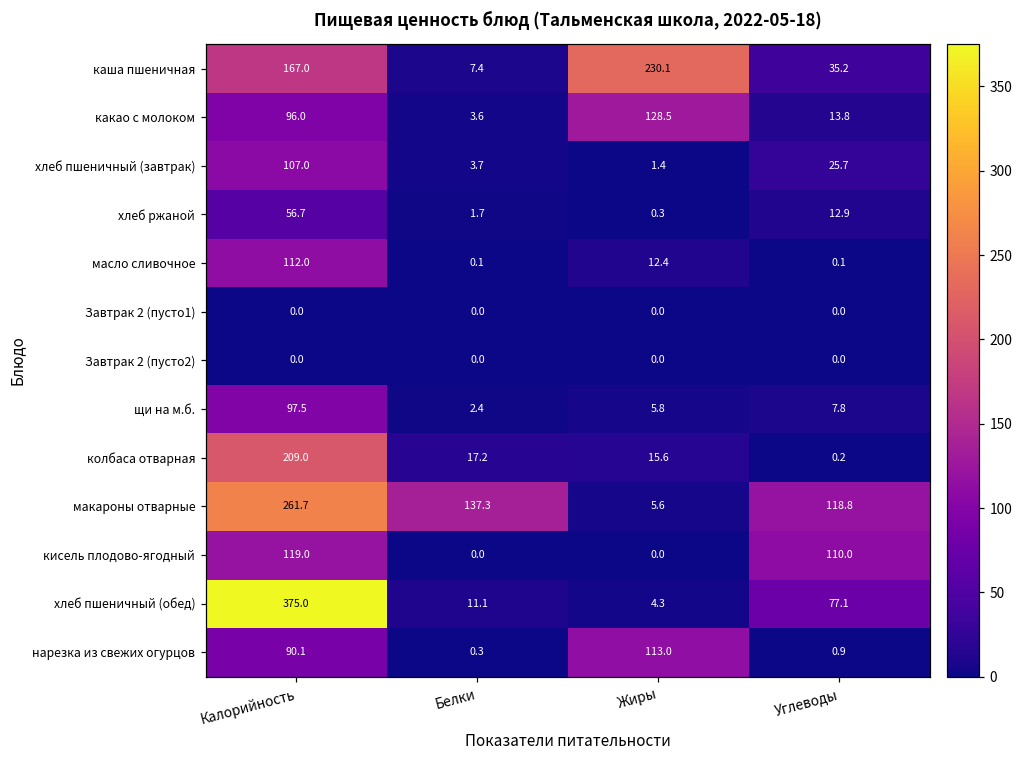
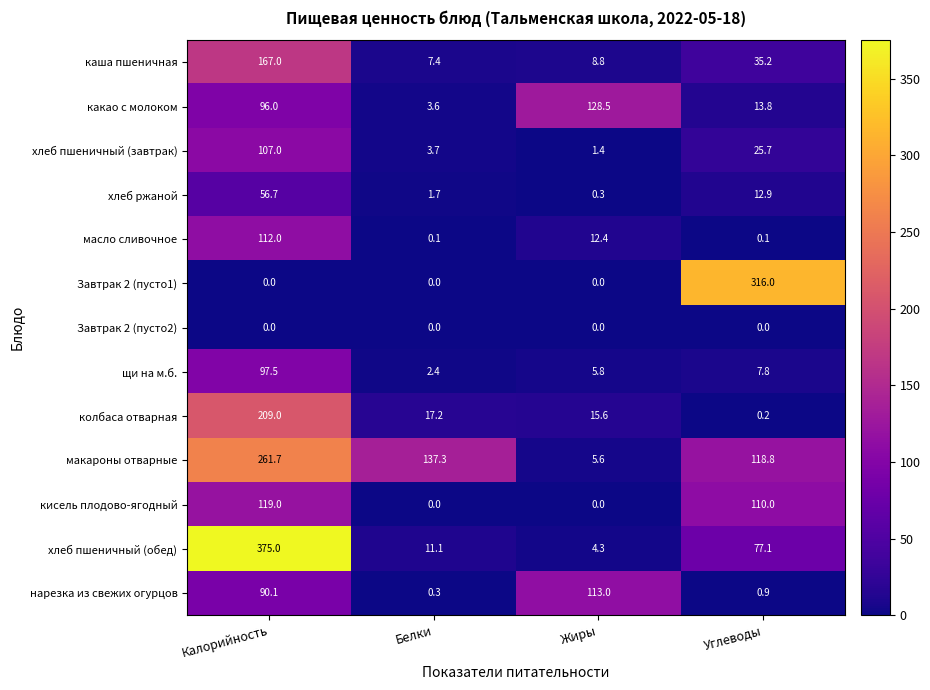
  {
    "каша пшеничная": {
      "Калорийность": 167.0,
      "Белки": 7.4,
-     "Жиры": 230.1,
+     "Жиры": 8.8,
      "Углеводы": 35.2
    },
    "какао с молоком": {
      "Калорийность": 96.0,
      "Белки": 3.6,
      "Жиры": 128.5,
      "Углеводы": 13.8
    },
    "хлеб пшеничный (завтрак)": {
      "Калорийность": 107.0,
      "Белки": 3.7,
      "Жиры": 1.4,
      "Углеводы": 25.7
    },
    "хлеб ржаной": {
      "Калорийность": 56.7,
      "Белки": 1.7,
      "Жиры": 0.3,
      "Углеводы": 12.9
    },
    "масло сливочное": {
      "Калорийность": 112.0,
      "Белки": 0.1,
      "Жиры": 12.4,
      "Углеводы": 0.1
    },
    "Завтрак 2 (пусто1)": {
      "Калорийность": 0.0,
      "Белки": 0.0,
      "Жиры": 0.0,
-     "Углеводы": 0.0
+     "Углеводы": 316.0
    },
    "Завтрак 2 (пусто2)": {
      "Калорийность": 0.0,
      "Белки": 0.0,
      "Жиры": 0.0,
      "Углеводы": 0.0
    },
    "щи на м.б.": {
      "Калорийность": 97.5,
      "Белки": 2.4,
      "Жиры": 5.8,
      "Углеводы": 7.8
    },
    "колбаса отварная": {
      "Калорийность": 209.0,
      "Белки": 17.2,
      "Жиры": 15.6,
      "Углеводы": 0.2
    },
    "макароны отварные": {
      "Калорийность": 261.7,
      "Белки": 137.3,
      "Жиры": 5.6,
      "Углеводы": 118.8
    },
    "кисель плодово-ягодный": {
      "Калорийность": 119.0,
      "Белки": 0.0,
      "Жиры": 0.0,
      "Углеводы": 110.0
    },
    "хлеб пшеничный (обед)": {
      "Калорийность": 375.0,
      "Белки": 11.1,
      "Жиры": 4.3,
      "Углеводы": 77.1
    },
    "нарезка из свежих огурцов": {
      "Калорийность": 90.1,
      "Белки": 0.3,
      "Жиры": 113.0,
      "Углеводы": 0.9
    }
  }
